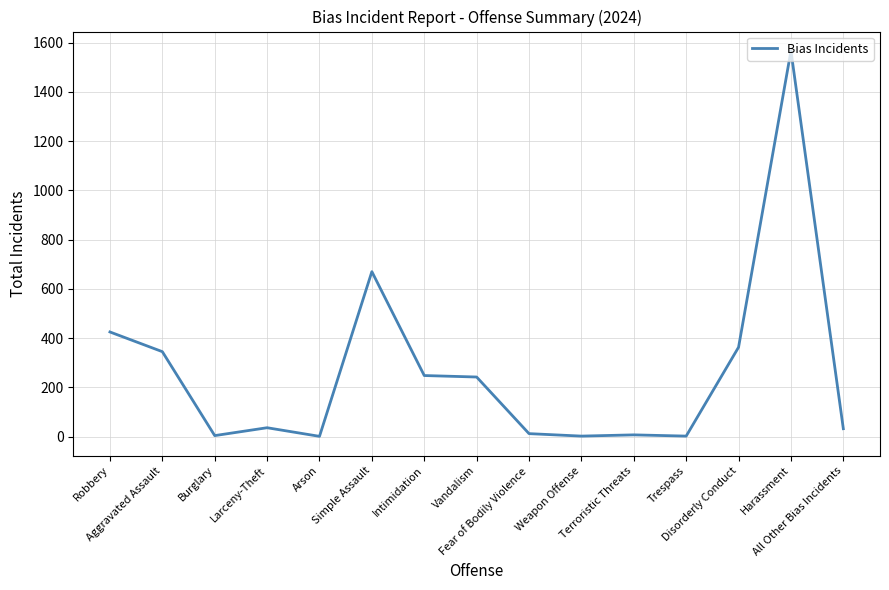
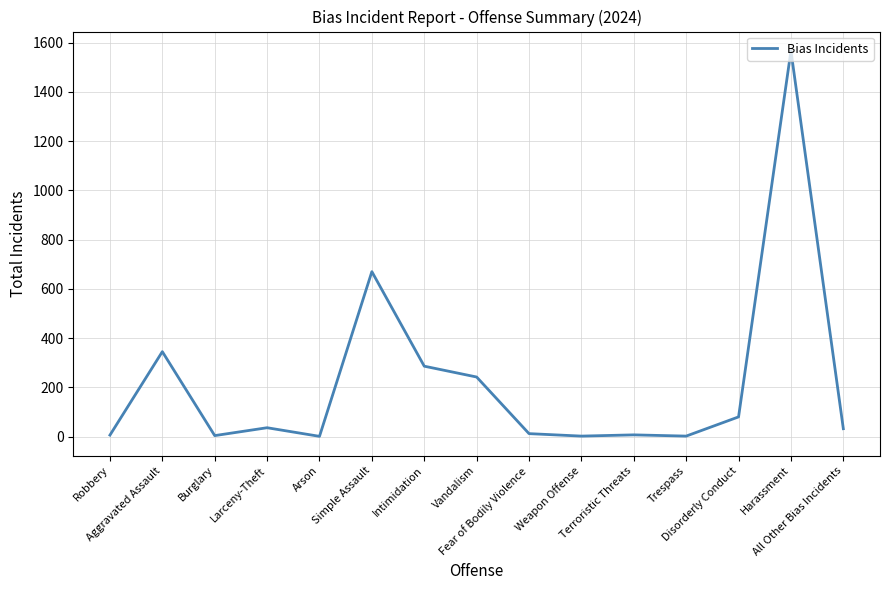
  {
-   "Robbery": 430,
+   "Robbery": 10,
    "Aggravated Assault": 350,
    "Burglary": 0,
    "Larceny-Theft": 40,
    "Arson": 0,
    "Simple Assault": 670,
-   "Intimidation": 250,
+   "Intimidation": 290,
    "Vandalism": 240,
    "Fear of Bodily Violence": 10,
    "Weapon Offense": 0,
    "Terroristic Threats": 10,
    "Trespass": 0,
-   "Disorderly Conduct": 360,
+   "Disorderly Conduct": 80,
    "All Other Bias Incidents": 30
  }
